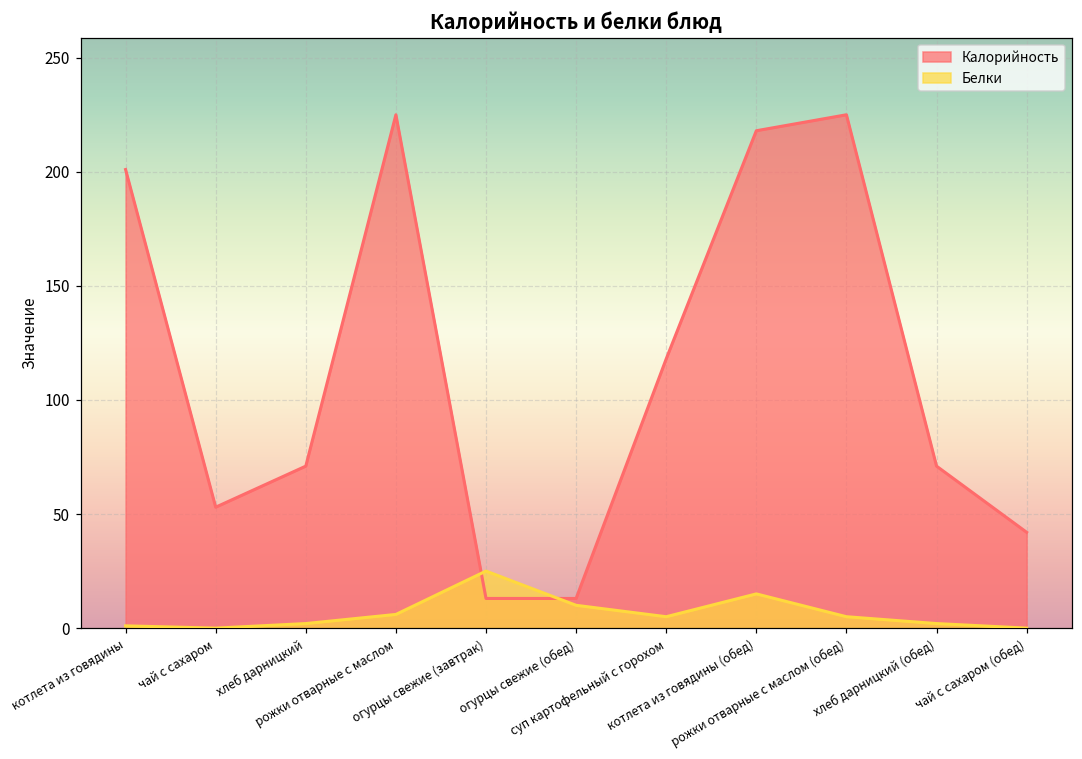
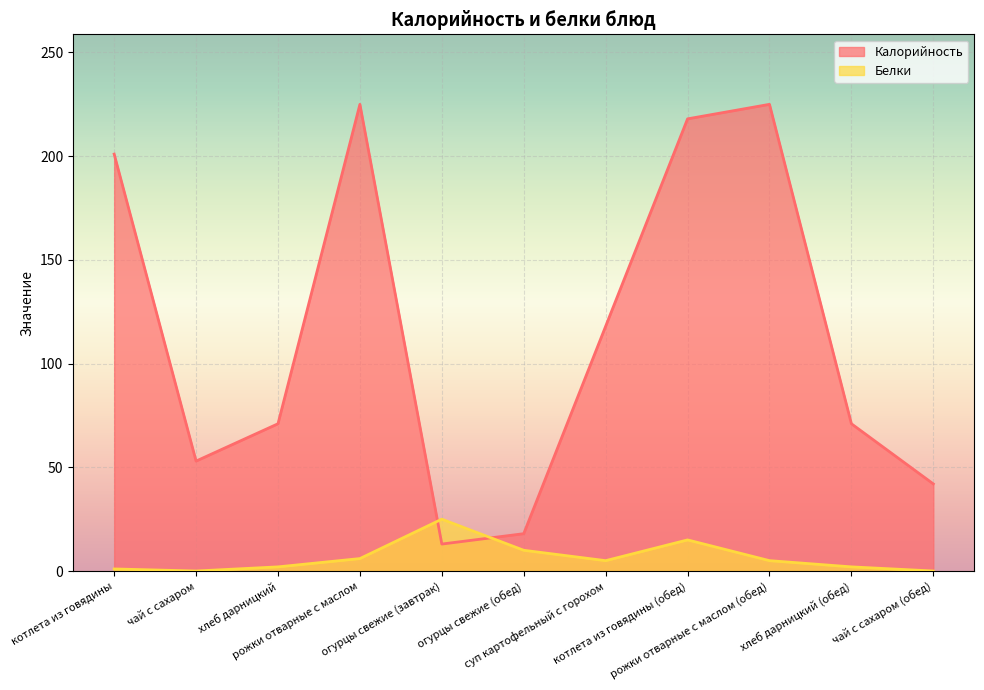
  {
    "Калорийность": {
      "котлета из говядины": 201,
      "чай с сахаром": 53,
      "хлеб дарницкий": 71,
      "рожки отварные с маслом": 225,
      "огурцы свежие (завтрак)": 13,
-     "огурцы свежие (обед)": 13,
+     "огурцы свежие (обед)": 18,
      "суп картофельный с горохом": 118,
      "котлета из говядины (обед)": 218,
      "рожки отварные с маслом (обед)": 225,
      "хлеб дарницкий (обед)": 71,
      "чай с сахаром (обед)": 42
    },
    "Белки": {
      "котлета из говядины": 1,
      "чай с сахаром": 0,
      "хлеб дарницкий": 2,
      "рожки отварные с маслом": 6,
      "огурцы свежие (завтрак)": 25,
      "огурцы свежие (обед)": 10,
      "суп картофельный с горохом": 5,
      "котлета из говядины (обед)": 15,
      "рожки отварные с маслом (обед)": 5,
      "хлеб дарницкий (обед)": 2,
      "чай с сахаром (обед)": 0
    }
  }
